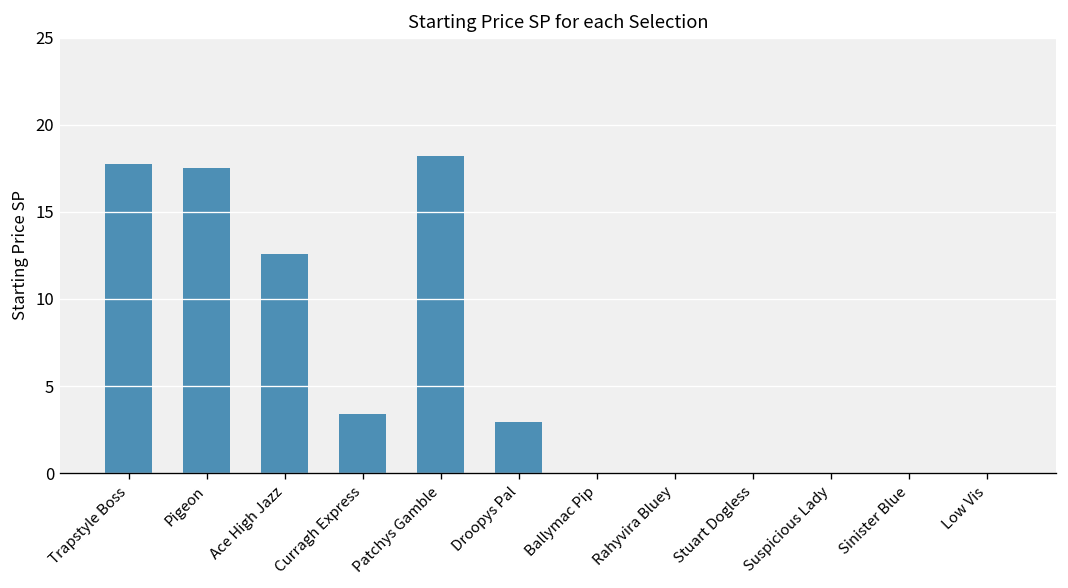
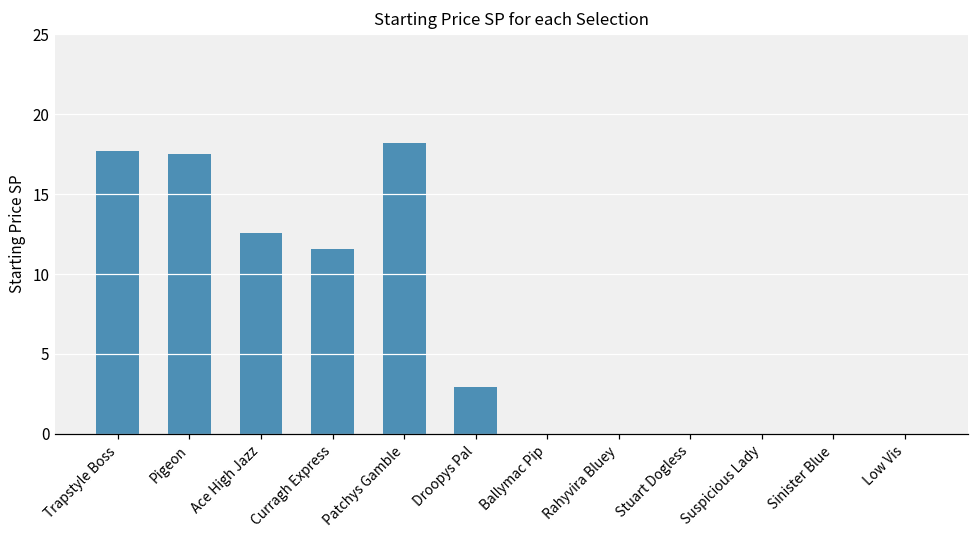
  {
    "Trapstyle Boss": 17.7,
    "Pigeon": 17.5,
    "Ace High Jazz": 12.6,
-   "Curragh Express": 3.4,
+   "Curragh Express": 11.6,
    "Patchys Gamble": 18.2,
    "Droopys Pal": 2.9,
    "Ballymac Pip": 0.0,
    "Rahyvira Bluey": 0.0,
    "Stuart Dogless": 0.0,
    "Suspicious Lady": 0.0,
    "Sinister Blue": 0.0,
    "Low Vis": 0.0
  }
